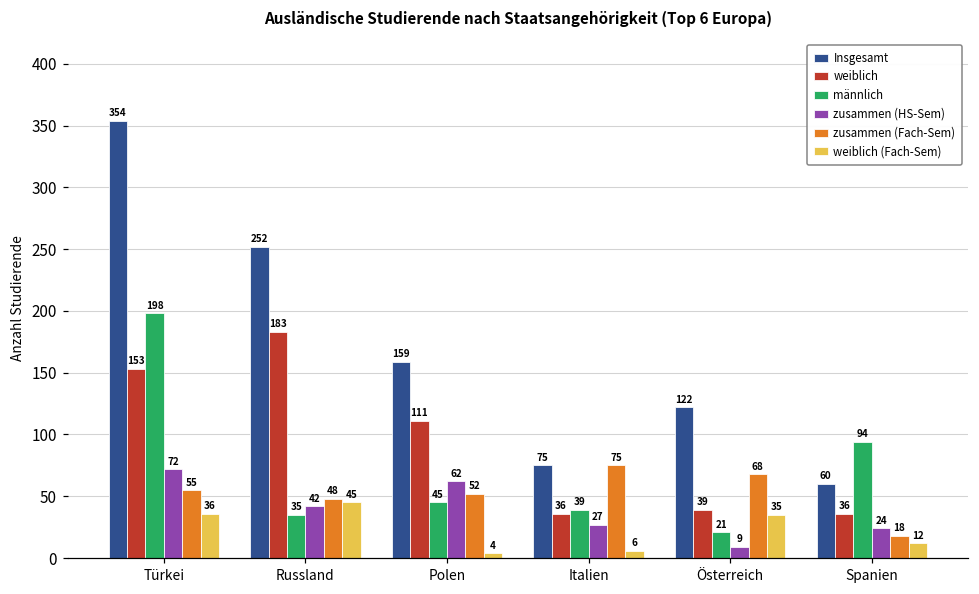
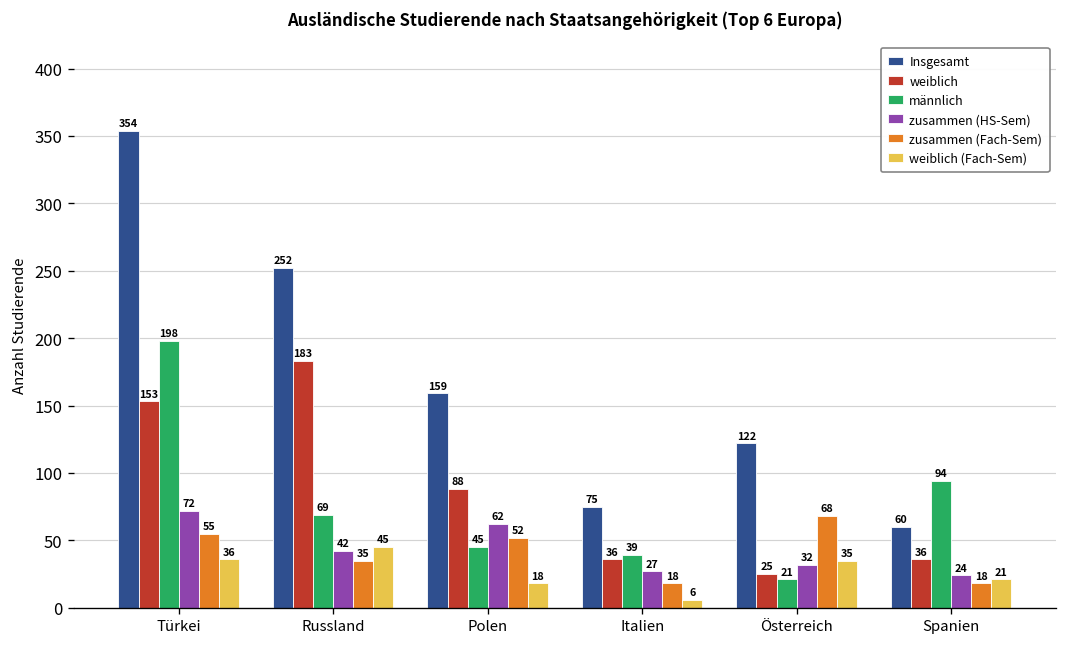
  {
    "Insgesamt": {
      "Türkei": 354,
      "Russland": 252,
      "Polen": 159,
      "Italien": 75,
      "Österreich": 122,
      "Spanien": 60
    },
    "weiblich": {
      "Türkei": 153,
      "Russland": 183,
-     "Polen": 111,
+     "Polen": 88,
      "Italien": 36,
-     "Österreich": 39,
+     "Österreich": 25,
      "Spanien": 36
    },
    "männlich": {
      "Türkei": 198,
-     "Russland": 35,
+     "Russland": 69,
      "Polen": 45,
      "Italien": 39,
      "Österreich": 21,
      "Spanien": 94
    },
    "zusammen (HS-Sem)": {
      "Türkei": 72,
      "Russland": 42,
      "Polen": 62,
      "Italien": 27,
-     "Österreich": 9,
+     "Österreich": 32,
      "Spanien": 24
    },
    "zusammen (Fach-Sem)": {
      "Türkei": 55,
-     "Russland": 48,
+     "Russland": 35,
      "Polen": 52,
-     "Italien": 75,
+     "Italien": 18,
      "Österreich": 68,
      "Spanien": 18
    },
    "weiblich (Fach-Sem)": {
      "Türkei": 36,
      "Russland": 45,
-     "Polen": 4,
+     "Polen": 18,
      "Italien": 6,
      "Österreich": 35,
-     "Spanien": 12
+     "Spanien": 21
    }
  }
